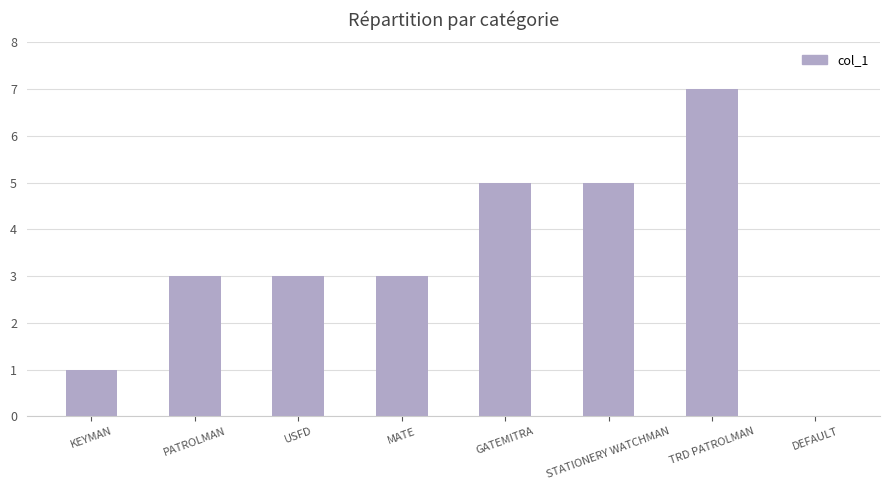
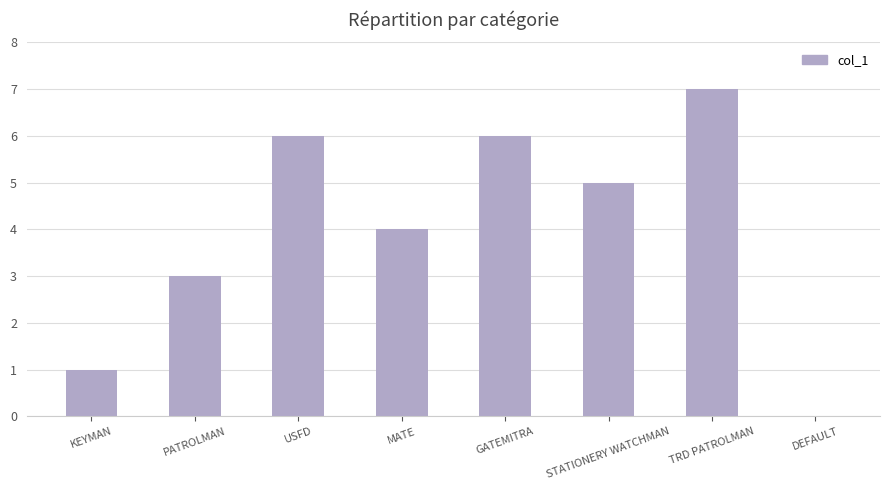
  {
    "KEYMAN": 1,
    "PATROLMAN": 3,
-   "USFD": 3,
-   "MATE": 3,
-   "GATEMITRA": 5,
+   "USFD": 6,
+   "MATE": 4,
+   "GATEMITRA": 6,
    "STATIONERY WATCHMAN": 5,
    "TRD PATROLMAN": 7,
    "DEFAULT": 0
  }
